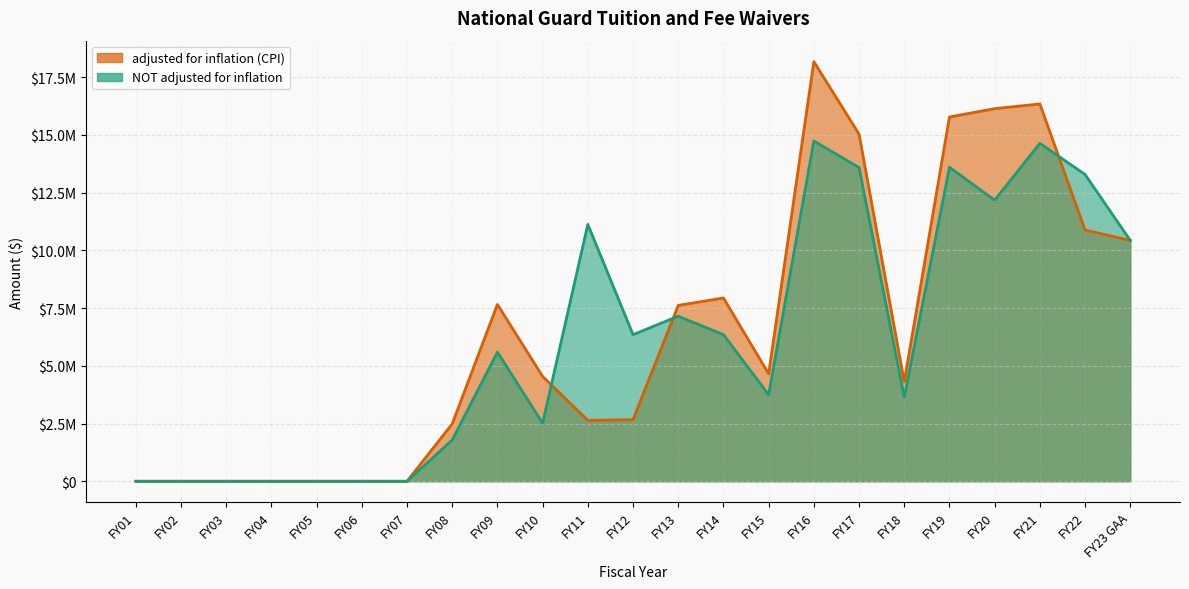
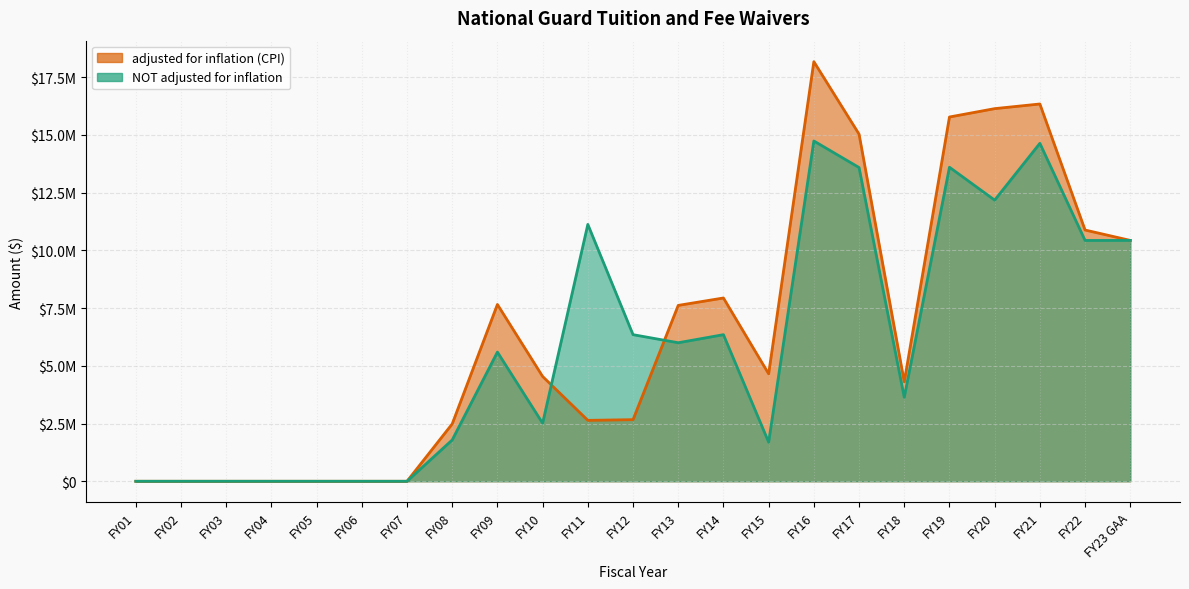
  {
    "adjusted for inflation (CPI)": {
      "FY08": "$2500000",
      "FY09": "$7700000",
      "FY10": "$4500000",
      "FY11": "$2600000",
      "FY12": "$2700000",
      "FY13": "$7600000",
      "FY14": "$7900000",
      "FY15": "$4700000",
      "FY16": "$18200000",
      "FY17": "$15000000",
      "FY18": "$4300000",
      "FY19": "$15800000",
      "FY20": "$16100000",
      "FY21": "$16300000",
      "FY22": "$10900000"
    },
    "NOT adjusted for inflation": {
      "FY08": "$1800000",
      "FY09": "$5600000",
      "FY10": "$2500000",
      "FY11": "$11100000",
      "FY12": "$6400000",
-     "FY13": "$7100000",
+     "FY13": "$6000000",
      "FY14": "$6400000",
-     "FY15": "$3800000",
+     "FY15": "$1700000",
      "FY16": "$14700000",
      "FY17": "$13600000",
      "FY18": "$3600000",
      "FY19": "$13600000",
      "FY20": "$12200000",
      "FY21": "$14600000",
-     "FY22": "$13300000"
+     "FY22": "$10400000"
    }
  }
